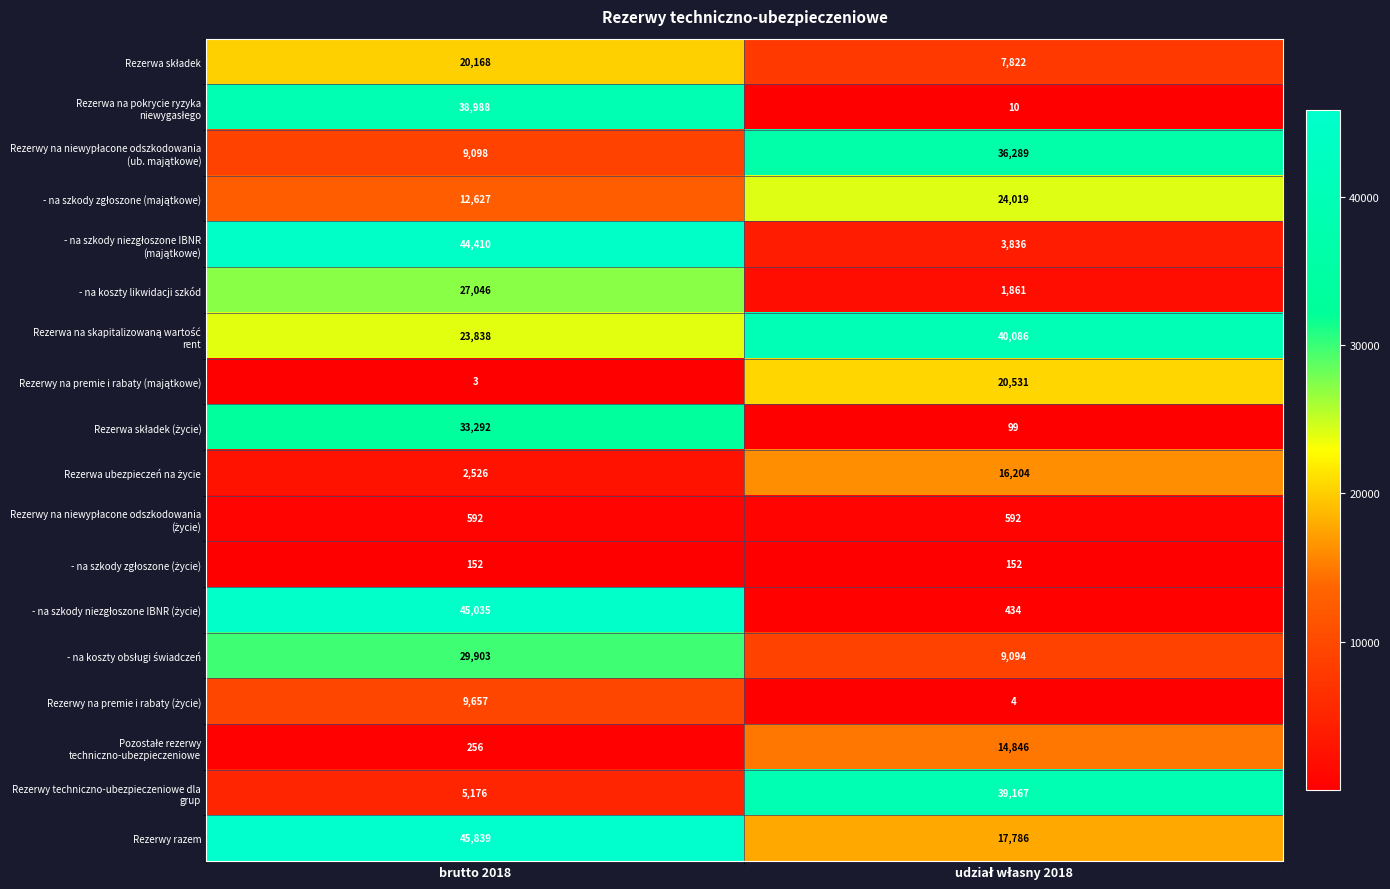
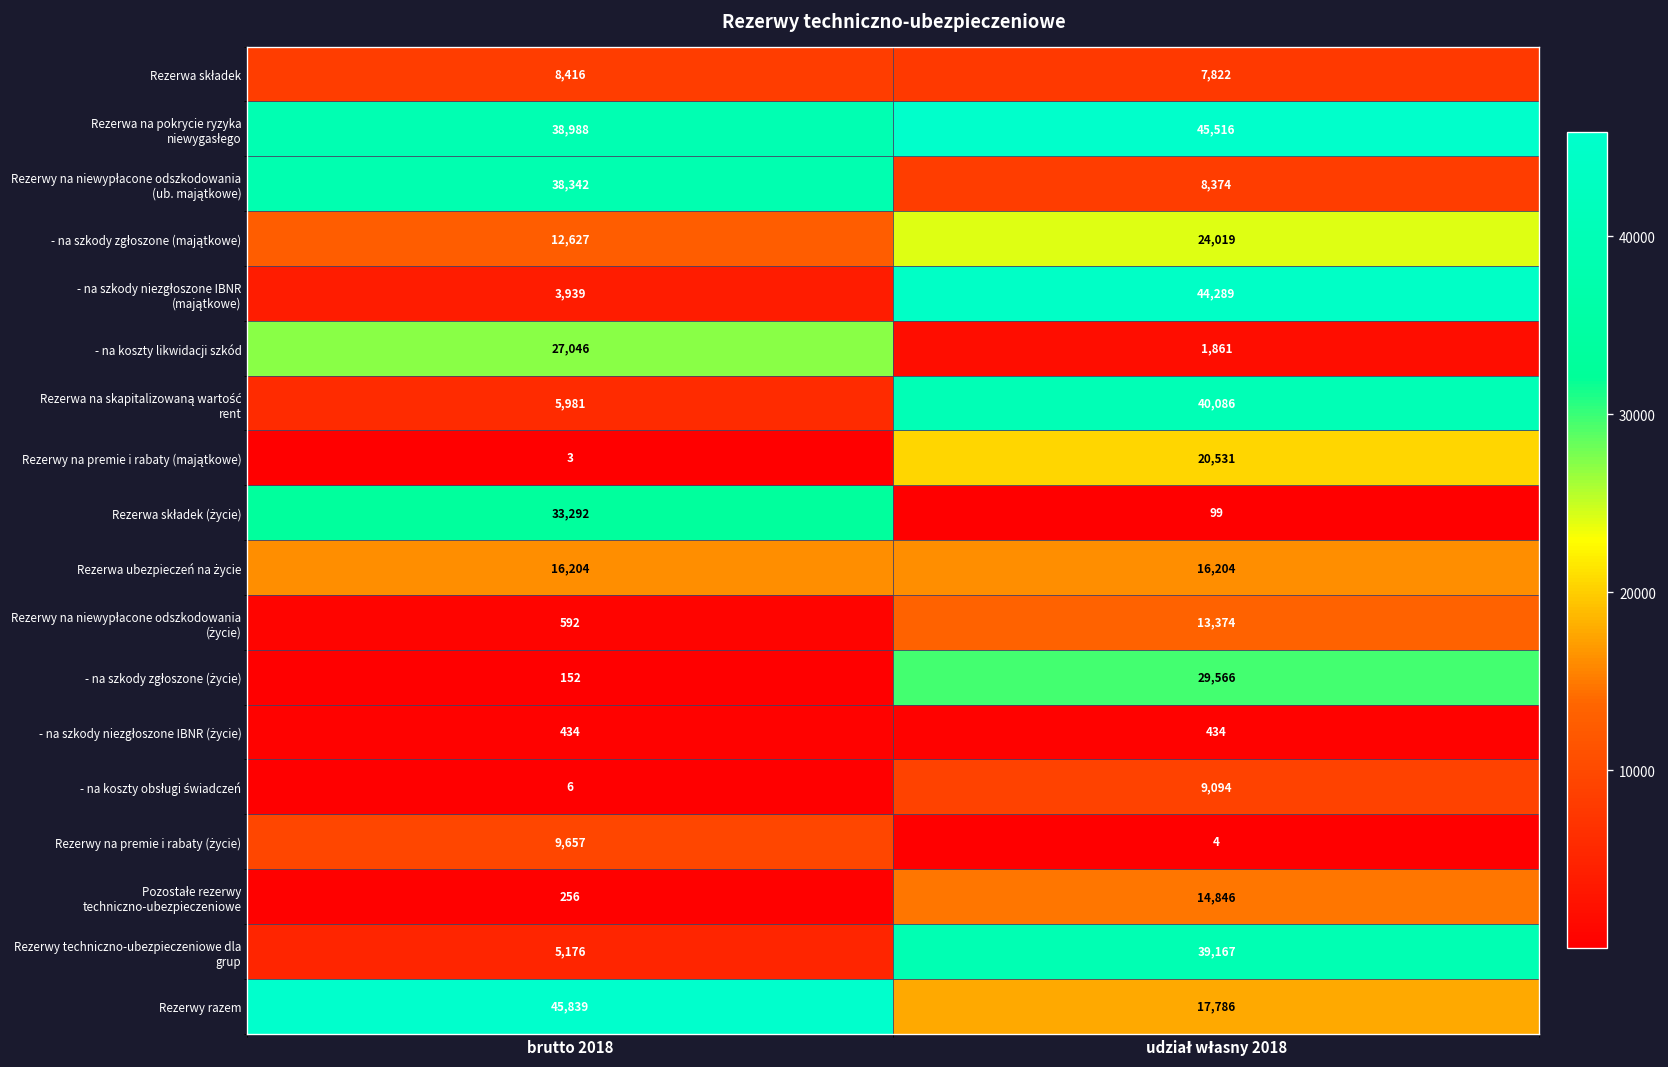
  {
    "Rezerwa składek": {
-     "brutto 2018": "20,168",
+     "brutto 2018": "8,416",
      "udział własny 2018": "7,822"
    },
    "Rezerwa na pokrycie ryzyka niewygasłego": {
      "brutto 2018": "38,988",
-     "udział własny 2018": "10"
+     "udział własny 2018": "45,516"
    },
    "Rezerwy na niewypłacone odszkodowania (ub. majątkowe)": {
-     "brutto 2018": "9,098",
-     "udział własny 2018": "36,289"
+     "brutto 2018": "38,342",
+     "udział własny 2018": "8,374"
    },
    "- na szkody zgłoszone (majątkowe)": {
      "brutto 2018": "12,627",
      "udział własny 2018": "24,019"
    },
    "- na szkody niezgłoszone IBNR (majątkowe)": {
-     "brutto 2018": "44,410",
-     "udział własny 2018": "3,836"
+     "brutto 2018": "3,939",
+     "udział własny 2018": "44,289"
    },
    "- na koszty likwidacji szkód": {
      "brutto 2018": "27,046",
      "udział własny 2018": "1,861"
    },
    "Rezerwa na skapitalizowaną wartość rent": {
-     "brutto 2018": "23,838",
+     "brutto 2018": "5,981",
      "udział własny 2018": "40,086"
    },
    "Rezerwy na premie i rabaty (majątkowe)": {
      "brutto 2018": "3",
      "udział własny 2018": "20,531"
    },
    "Rezerwa składek (życie)": {
      "brutto 2018": "33,292",
      "udział własny 2018": "99"
    },
    "Rezerwa ubezpieczeń na życie": {
-     "brutto 2018": "2,526",
+     "brutto 2018": "16,204",
      "udział własny 2018": "16,204"
    },
    "Rezerwy na niewypłacone odszkodowania (życie)": {
      "brutto 2018": "592",
-     "udział własny 2018": "592"
+     "udział własny 2018": "13,374"
    },
    "- na szkody zgłoszone (życie)": {
      "brutto 2018": "152",
-     "udział własny 2018": "152"
+     "udział własny 2018": "29,566"
    },
    "- na szkody niezgłoszone IBNR (życie)": {
-     "brutto 2018": "45,035",
+     "brutto 2018": "434",
      "udział własny 2018": "434"
    },
    "- na koszty obsługi świadczeń": {
-     "brutto 2018": "29,903",
+     "brutto 2018": "6",
      "udział własny 2018": "9,094"
    },
    "Rezerwy na premie i rabaty (życie)": {
      "brutto 2018": "9,657",
      "udział własny 2018": "4"
    },
    "Pozostałe rezerwy techniczno-ubezpieczeniowe": {
      "brutto 2018": "256",
      "udział własny 2018": "14,846"
    },
    "Rezerwy techniczno-ubezpieczeniowe dla grup": {
      "brutto 2018": "5,176",
      "udział własny 2018": "39,167"
    },
    "Rezerwy razem": {
      "brutto 2018": "45,839",
      "udział własny 2018": "17,786"
    }
  }
